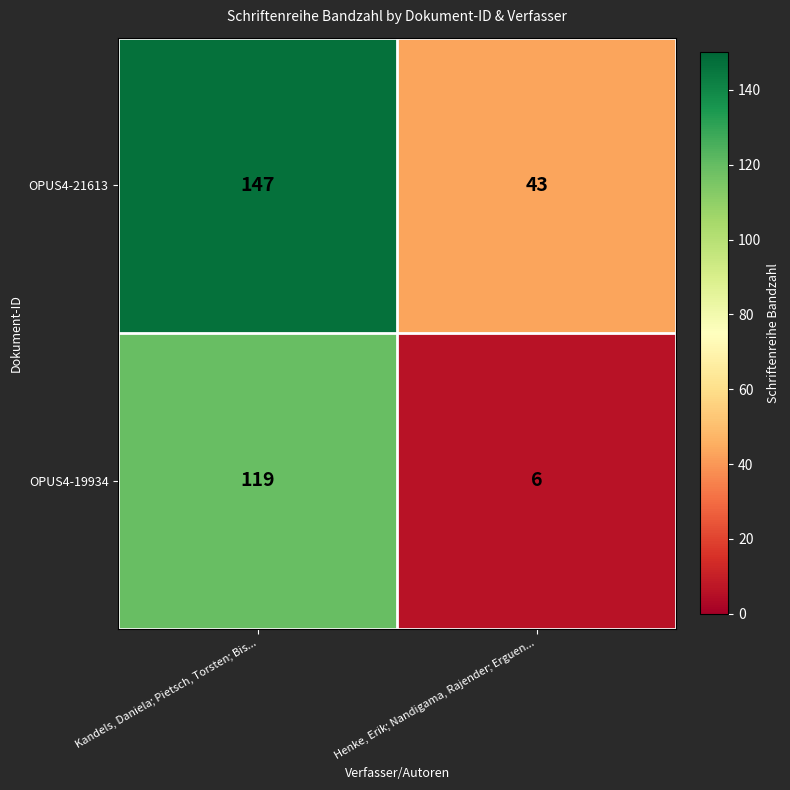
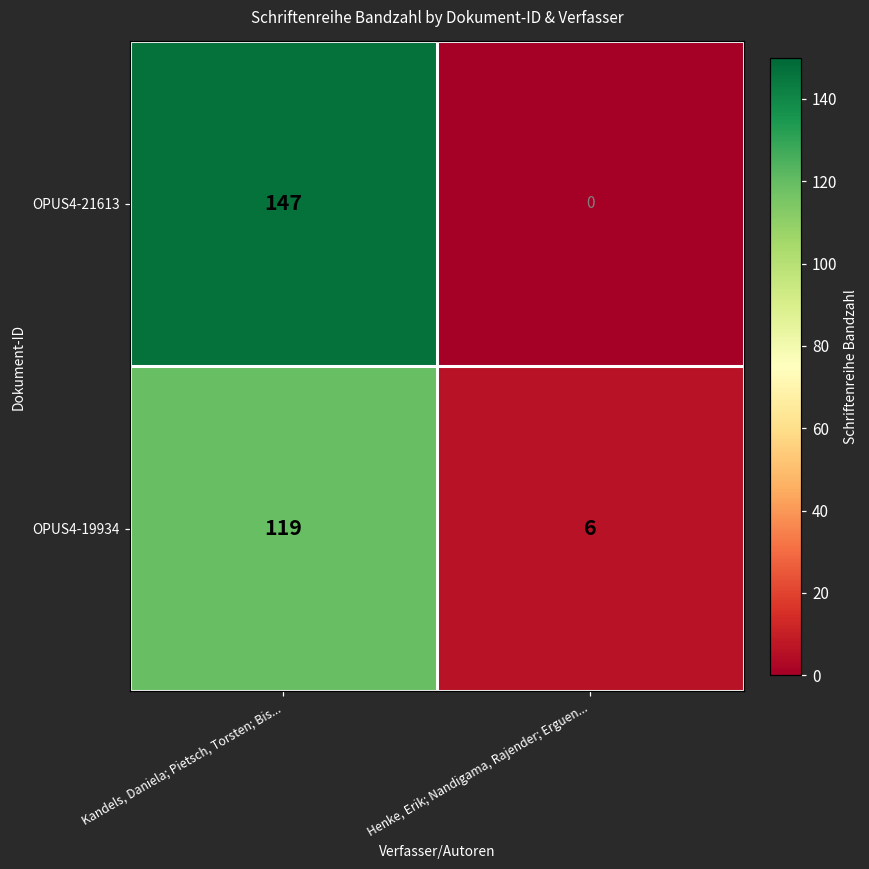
  {
    "OPUS4-21613": {
      "Kandels, Daniela; Pietsch, Torsten; Bis...": 147,
-     "Henke, Erik; Nandigama, Rajender; Erguen...": 43
+     "Henke, Erik; Nandigama, Rajender; Erguen...": 0
    },
    "OPUS4-19934": {
      "Kandels, Daniela; Pietsch, Torsten; Bis...": 119,
      "Henke, Erik; Nandigama, Rajender; Erguen...": 6
    }
  }
